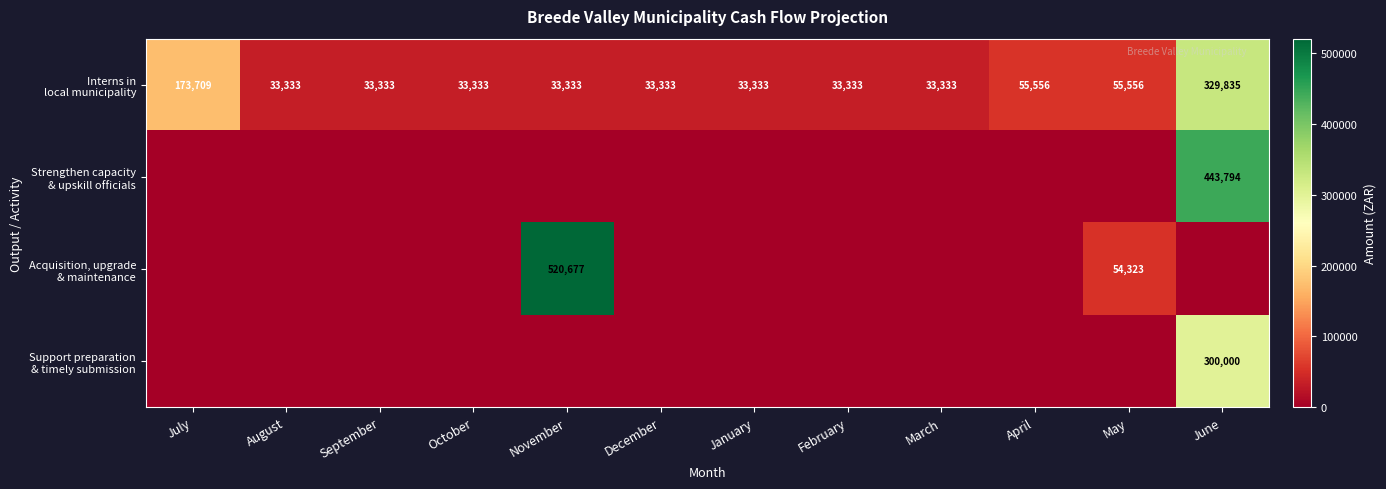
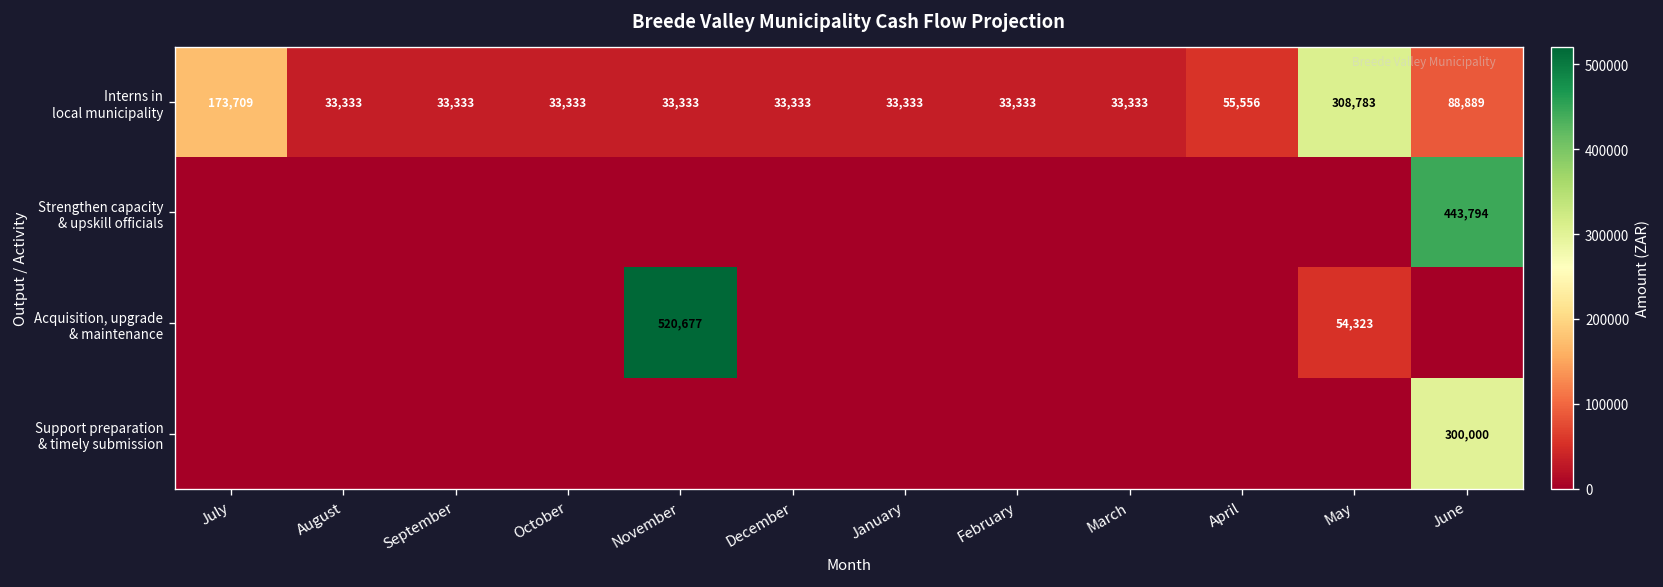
  {
    "Interns in local municipality": {
      "July": "173,709",
      "August": "33,333",
      "September": "33,333",
      "October": "33,333",
      "November": "33,333",
      "December": "33,333",
      "January": "33,333",
      "February": "33,333",
      "March": "33,333",
      "April": "55,556",
-     "May": "55,556",
-     "June": "329,835"
+     "May": "308,783",
+     "June": "88,889"
    },
    "Strengthen capacity & upskill officials": {
      "June": "443,794"
    },
    "Acquisition, upgrade & maintenance": {
      "November": "520,677",
      "May": "54,323"
    },
    "Support preparation & timely submission": {
      "June": "300,000"
    }
  }
